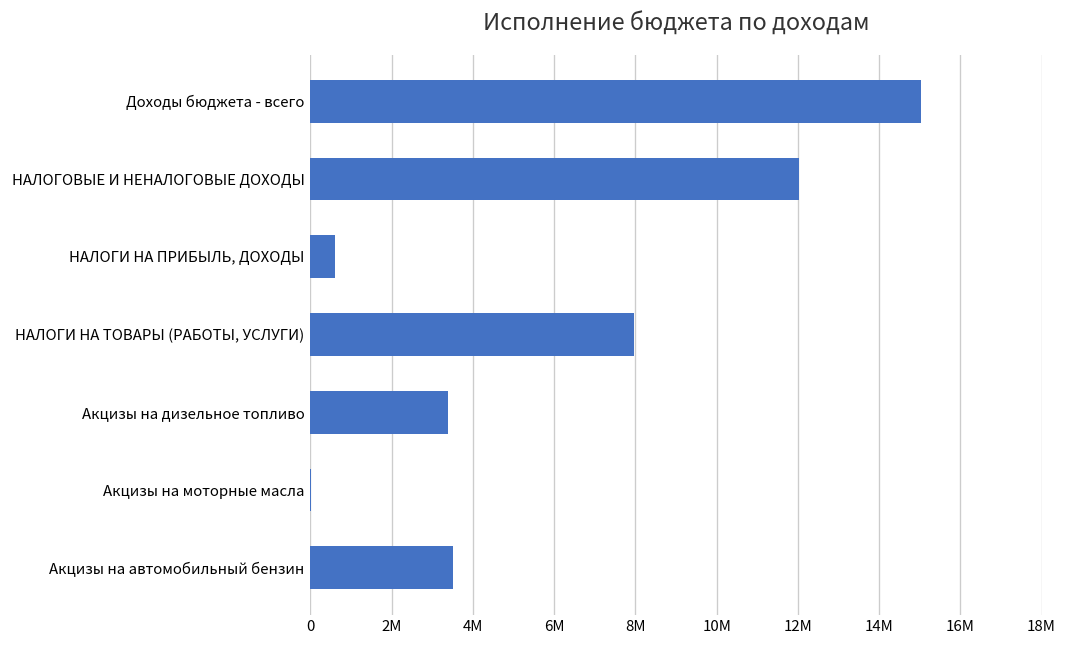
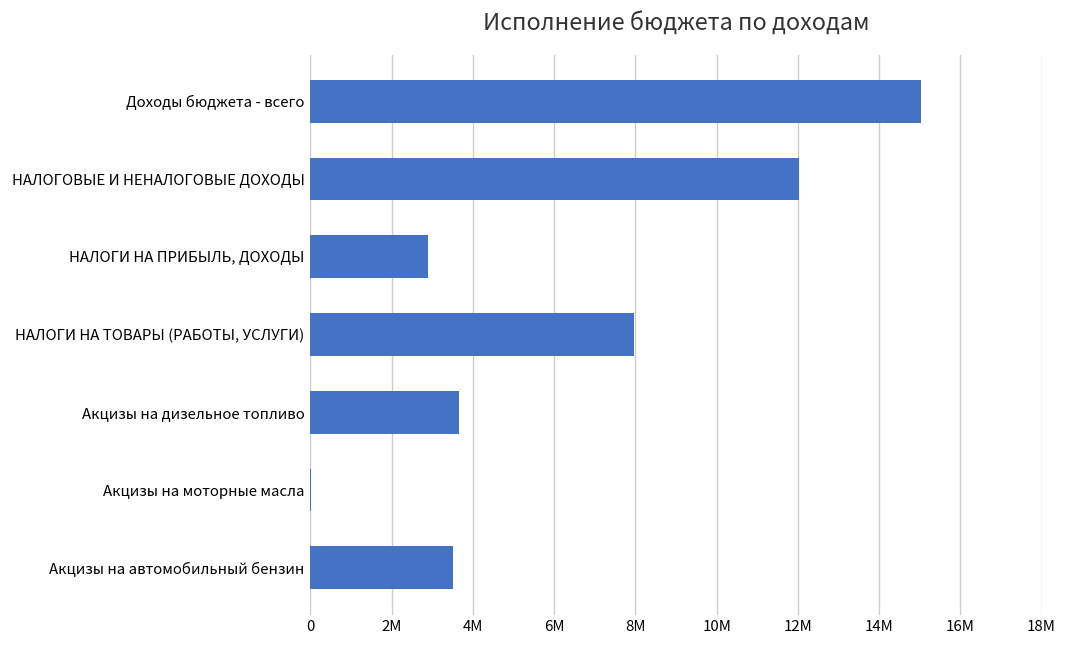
  {
    "Доходы бюджета - всего": "15.0М",
    "НАЛОГОВЫЕ И НЕНАЛОГОВЫЕ ДОХОДЫ": "12.0М",
-   "НАЛОГИ НА ПРИБЫЛЬ, ДОХОДЫ": "0.6М",
+   "НАЛОГИ НА ПРИБЫЛЬ, ДОХОДЫ": "2.9М",
    "НАЛОГИ НА ТОВАРЫ (РАБОТЫ, УСЛУГИ)": "8.0М",
-   "Акцизы на дизельное топливо": "3.4М",
+   "Акцизы на дизельное топливо": "3.6М",
    "Акцизы на автомобильный бензин": "3.5М"
  }
